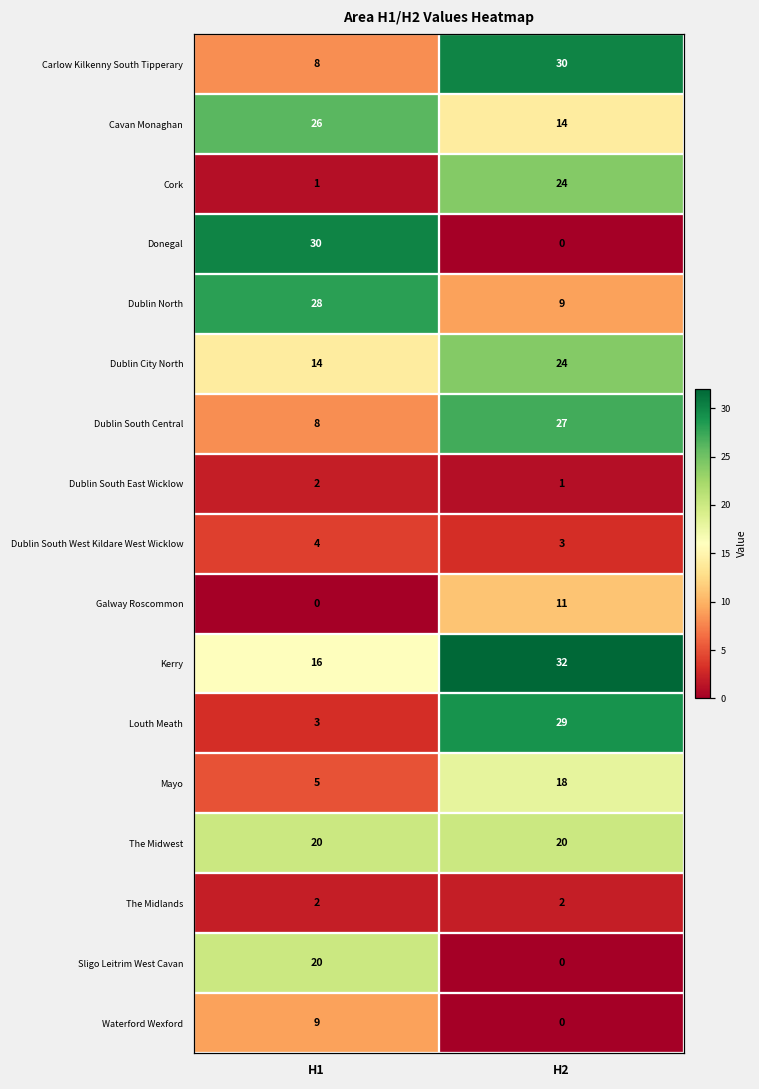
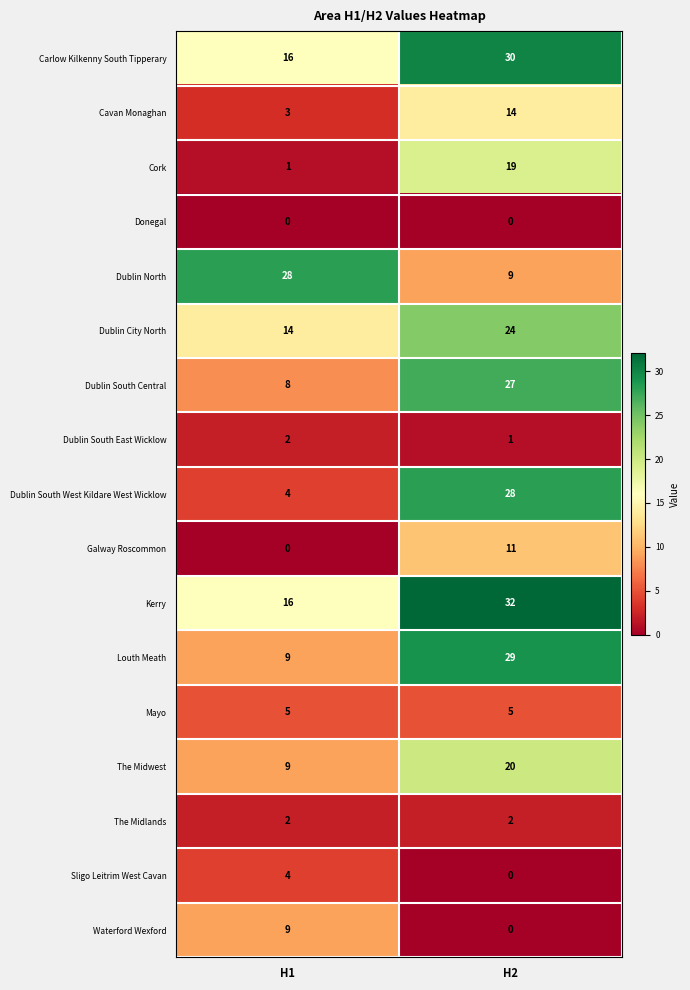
  {
    "Carlow Kilkenny South Tipperary": {
-     "H1": 8,
+     "H1": 16,
      "H2": 30
    },
    "Cavan Monaghan": {
-     "H1": 26,
+     "H1": 3,
      "H2": 14
    },
    "Cork": {
      "H1": 1,
-     "H2": 24
+     "H2": 19
    },
    "Donegal": {
-     "H1": 30,
+     "H1": 0,
      "H2": 0
    },
    "Dublin North": {
      "H1": 28,
      "H2": 9
    },
    "Dublin City North": {
      "H1": 14,
      "H2": 24
    },
    "Dublin South Central": {
      "H1": 8,
      "H2": 27
    },
    "Dublin South East Wicklow": {
      "H1": 2,
      "H2": 1
    },
    "Dublin South West Kildare West Wicklow": {
      "H1": 4,
-     "H2": 3
+     "H2": 28
    },
    "Galway Roscommon": {
      "H1": 0,
      "H2": 11
    },
    "Kerry": {
      "H1": 16,
      "H2": 32
    },
    "Louth Meath": {
-     "H1": 3,
+     "H1": 9,
      "H2": 29
    },
    "Mayo": {
      "H1": 5,
-     "H2": 18
+     "H2": 5
    },
    "The Midwest": {
-     "H1": 20,
+     "H1": 9,
      "H2": 20
    },
    "The Midlands": {
      "H1": 2,
      "H2": 2
    },
    "Sligo Leitrim West Cavan": {
-     "H1": 20,
+     "H1": 4,
      "H2": 0
    },
    "Waterford Wexford": {
      "H1": 9,
      "H2": 0
    }
  }
